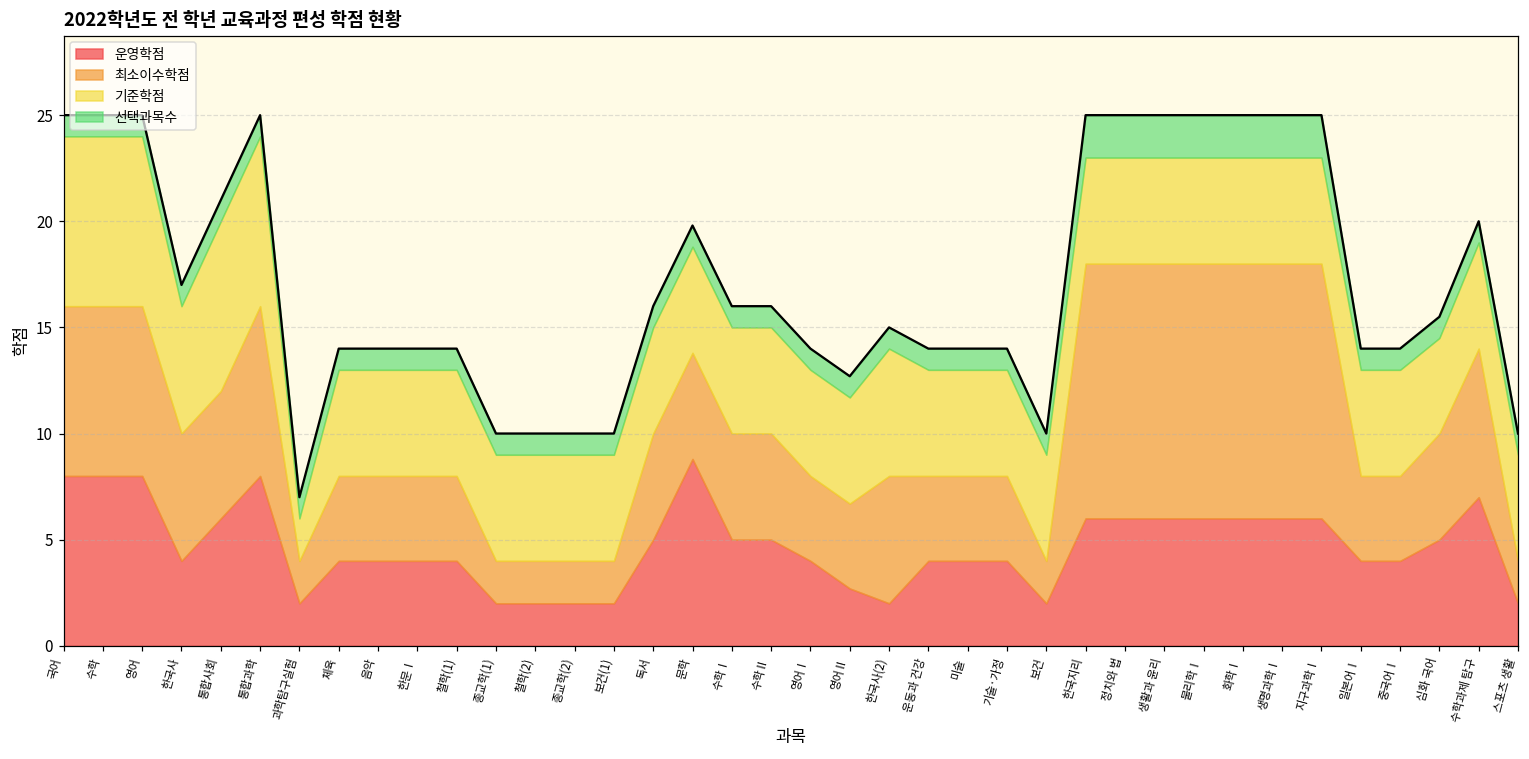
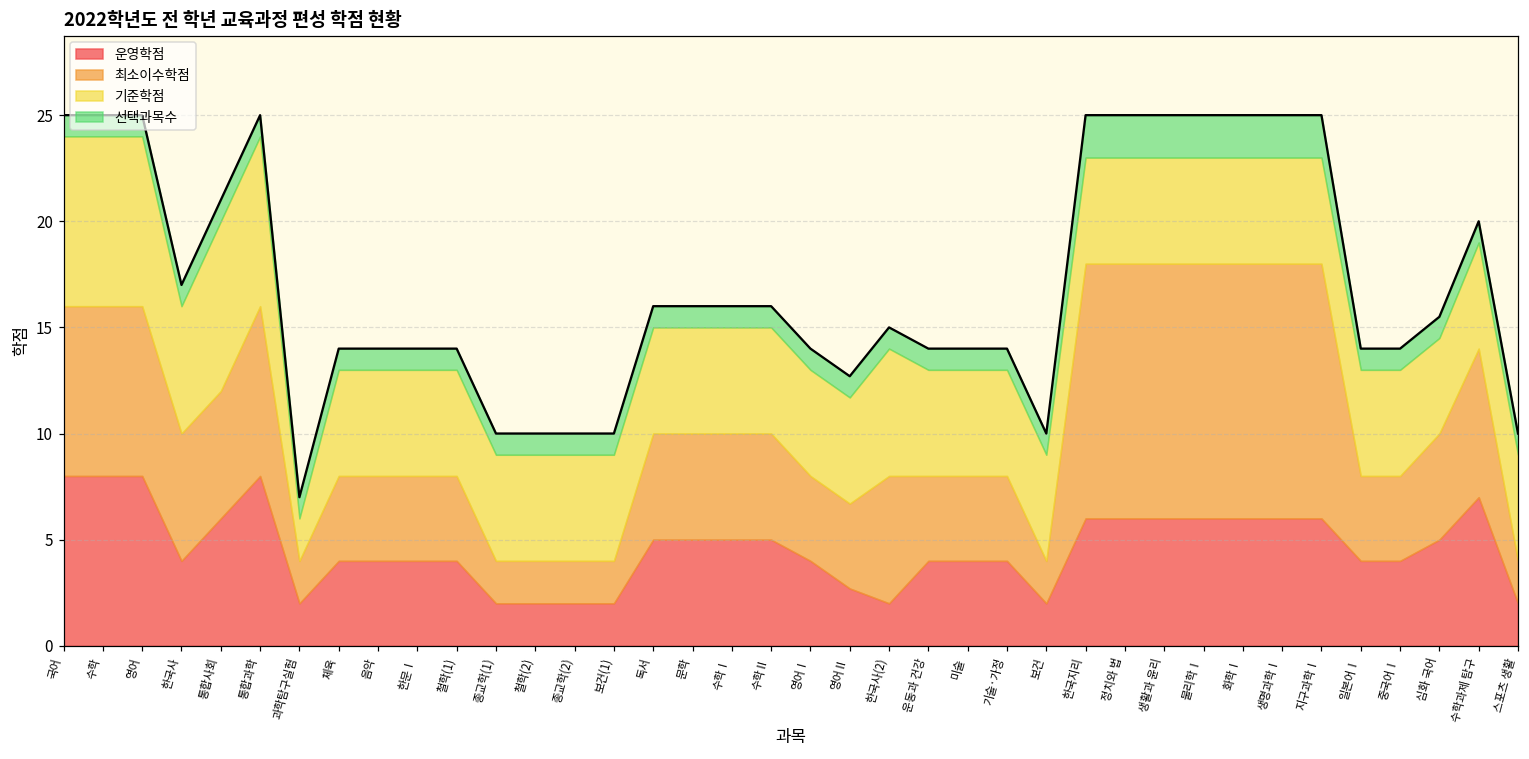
  {
    "운영학점": {
      "국어": 8.0,
      "수학": 8.0,
      "영어": 8.0,
      "한국사": 4.0,
      "통합사회": 6.0,
      "통합과학": 8.0,
      "과학탐구실험": 2.0,
      "체육": 4.0,
      "음악": 4.0,
      "한문Ⅰ": 4.0,
      "철학(1)": 4.0,
      "종교학(1)": 2.0,
      "철학(2)": 2.0,
      "종교학(2)": 2.0,
      "보건(1)": 2.0,
      "독서": 5.0,
-     "문학": 8.8,
+     "문학": 5.0,
      "수학Ⅰ": 5.0,
      "수학Ⅱ": 5.0,
      "영어Ⅰ": 4.0,
      "영어Ⅱ": 2.7,
      "한국사(2)": 2.0,
      "운동과 건강": 4.0,
      "미술": 4.0,
      "기술·가정": 4.0,
      "보건": 2.0,
      "한국지리": 6.0,
      "정치와 법": 6.0,
      "생활과 윤리": 6.0,
      "물리학Ⅰ": 6.0,
      "화학Ⅰ": 6.0,
      "생명과학Ⅰ": 6.0,
      "지구과학Ⅰ": 6.0,
      "일본어Ⅰ": 4.0,
      "중국어Ⅰ": 4.0,
      "심화 국어": 5.0,
      "수학과제 탐구": 7.0,
      "스포츠 생활": 2.0
    },
    "최소이수학점": {
      "국어": 8.0,
      "수학": 8.0,
      "영어": 8.0,
      "한국사": 6.0,
      "통합사회": 6.0,
      "통합과학": 8.0,
      "과학탐구실험": 2.0,
      "체육": 4.0,
      "음악": 4.0,
      "한문Ⅰ": 4.0,
      "철학(1)": 4.0,
      "종교학(1)": 2.0,
      "철학(2)": 2.0,
      "종교학(2)": 2.0,
      "보건(1)": 2.0,
      "독서": 5.0,
      "문학": 5.0,
      "수학Ⅰ": 5.0,
      "수학Ⅱ": 5.0,
      "영어Ⅰ": 4.0,
      "영어Ⅱ": 4.0,
      "한국사(2)": 6.0,
      "운동과 건강": 4.0,
      "미술": 4.0,
      "기술·가정": 4.0,
      "보건": 2.0,
      "한국지리": 12.0,
      "정치와 법": 12.0,
      "생활과 윤리": 12.0,
      "물리학Ⅰ": 12.0,
      "화학Ⅰ": 12.0,
      "생명과학Ⅰ": 12.0,
      "지구과학Ⅰ": 12.0,
      "일본어Ⅰ": 4.0,
      "중국어Ⅰ": 4.0,
      "심화 국어": 5.0,
      "수학과제 탐구": 7.0,
      "스포츠 생활": 2.0
    },
    "기준학점": {
      "국어": 8.0,
      "수학": 8.0,
      "영어": 8.0,
      "한국사": 6.0,
      "통합사회": 8.0,
      "통합과학": 8.0,
      "과학탐구실험": 2.0,
      "체육": 5.0,
      "음악": 5.0,
      "한문Ⅰ": 5.0,
      "철학(1)": 5.0,
      "종교학(1)": 5.0,
      "철학(2)": 5.0,
      "종교학(2)": 5.0,
      "보건(1)": 5.0,
      "독서": 5.0,
      "문학": 5.0,
      "수학Ⅰ": 5.0,
      "수학Ⅱ": 5.0,
      "영어Ⅰ": 5.0,
      "영어Ⅱ": 5.0,
      "한국사(2)": 6.0,
      "운동과 건강": 5.0,
      "미술": 5.0,
      "기술·가정": 5.0,
      "보건": 5.0,
      "한국지리": 5.0,
      "정치와 법": 5.0,
      "생활과 윤리": 5.0,
      "물리학Ⅰ": 5.0,
      "화학Ⅰ": 5.0,
      "생명과학Ⅰ": 5.0,
      "지구과학Ⅰ": 5.0,
      "일본어Ⅰ": 5.0,
      "중국어Ⅰ": 5.0,
      "심화 국어": 4.5,
      "수학과제 탐구": 5.0,
      "스포츠 생활": 5.0
    },
    "선택과목수": {
      "국어": 1.0,
      "한국사": 1.0,
      "통합사회": 1.0,
      "통합과학": 1.0,
      "과학탐구실험": 1.0,
      "체육": 1.0,
      "음악": 1.0,
      "한문Ⅰ": 1.0,
      "철학(1)": 1.0,
      "종교학(1)": 1.0,
      "철학(2)": 1.0,
      "종교학(2)": 1.0,
      "보건(1)": 1.0,
      "독서": 1.0,
      "문학": 1.0,
      "수학Ⅰ": 1.0,
      "수학Ⅱ": 1.0,
      "영어Ⅰ": 1.0,
      "영어Ⅱ": 1.0,
      "한국사(2)": 1.0,
      "운동과 건강": 1.0,
      "미술": 1.0,
      "기술·가정": 1.0,
      "보건": 1.0,
      "한국지리": 2.0,
      "정치와 법": 2.0,
      "생활과 윤리": 2.0,
      "물리학Ⅰ": 2.0,
      "화학Ⅰ": 2.0,
      "생명과학Ⅰ": 2.0,
      "지구과학Ⅰ": 2.0,
      "일본어Ⅰ": 1.0,
      "중국어Ⅰ": 1.0,
      "심화 국어": 1.0,
      "수학과제 탐구": 1.0,
      "스포츠 생활": 1.0
    }
  }
